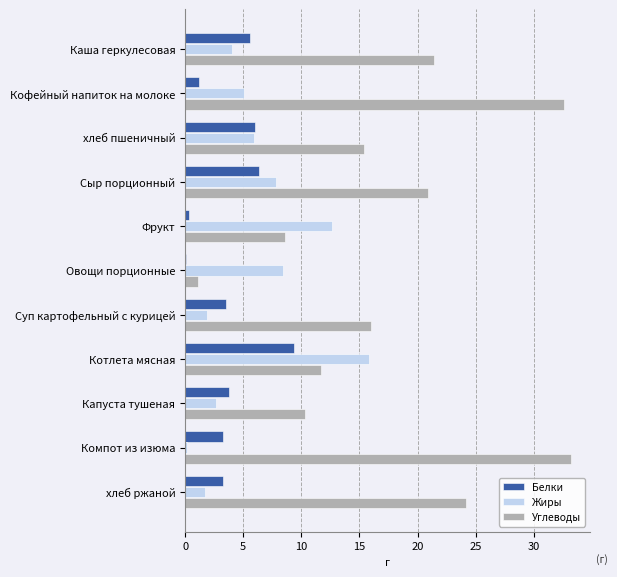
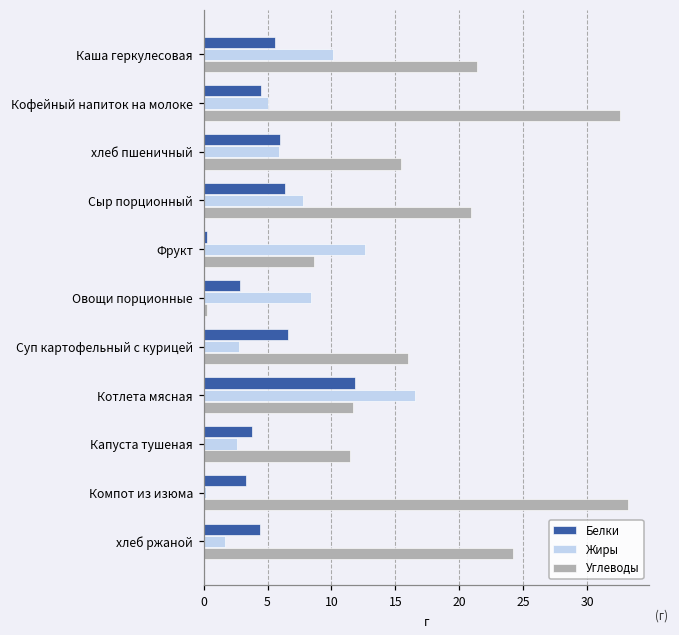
  {
    "Белки": {
      "Каша геркулесовая": 5.6,
-     "Кофейный напиток на молоке": 1.2,
+     "Кофейный напиток на молоке": 4.5,
      "хлеб пшеничный": 6.0,
      "Сыр порционный": 6.4,
      "Фрукт": 0.3,
-     "Овощи порционные": 0.1,
-     "Суп картофельный с курицей": 3.5,
-     "Котлета мясная": 9.4,
+     "Овощи порционные": 2.8,
+     "Суп картофельный с курицей": 6.6,
+     "Котлета мясная": 11.8,
      "Капуста тушеная": 3.8,
      "Компот из изюма": 3.3,
-     "хлеб ржаной": 3.3
+     "хлеб ржаной": 4.4
    },
    "Жиры": {
-     "Каша геркулесовая": 4.0,
+     "Каша геркулесовая": 10.1,
      "Кофейный напиток на молоке": 5.0,
      "хлеб пшеничный": 5.9,
      "Сыр порционный": 7.8,
      "Фрукт": 12.6,
      "Овощи порционные": 8.4,
-     "Суп картофельный с курицей": 1.9,
-     "Котлета мясная": 15.8,
+     "Суп картофельный с курицей": 2.8,
+     "Котлета мясная": 16.5,
      "Капуста тушеная": 2.6,
      "хлеб ржаной": 1.7
    },
    "Углеводы": {
      "Каша геркулесовая": 21.4,
      "Кофейный напиток на молоке": 32.6,
      "хлеб пшеничный": 15.4,
      "Сыр порционный": 20.9,
      "Фрукт": 8.6,
-     "Овощи порционные": 1.1,
+     "Овощи порционные": 0.3,
      "Суп картофельный с курицей": 16.0,
      "Котлета мясная": 11.7,
-     "Капуста тушеная": 10.3,
+     "Капуста тушеная": 11.5,
      "Компот из изюма": 33.2,
      "хлеб ржаной": 24.2
    }
  }
